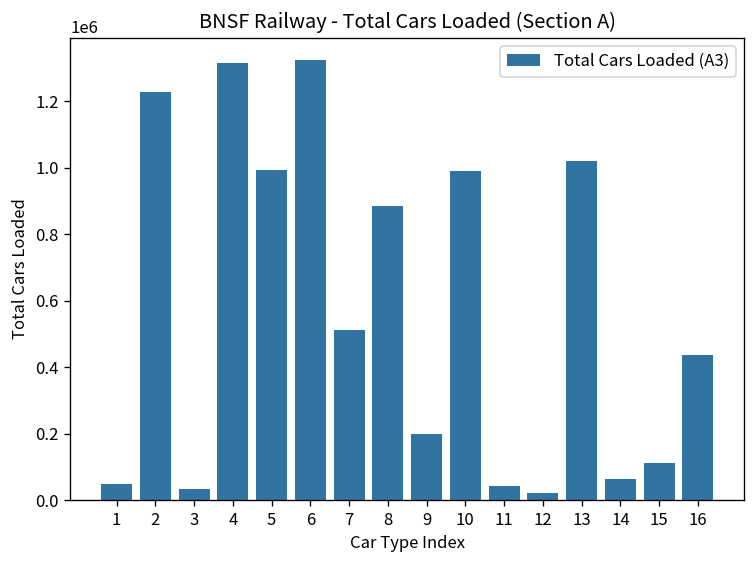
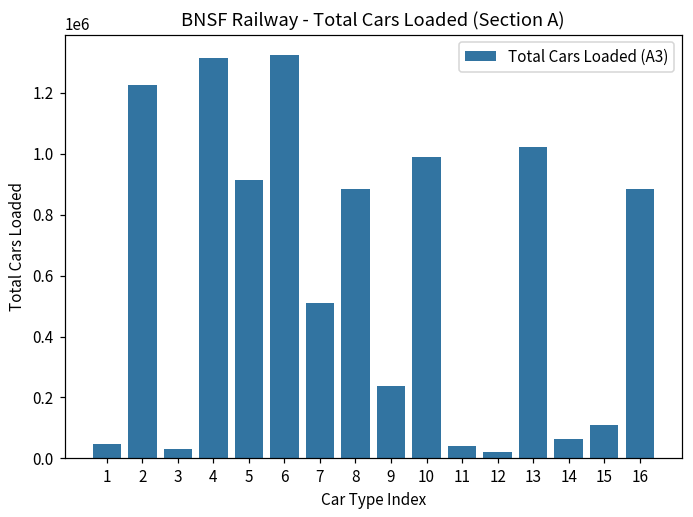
  {
    "1": 50000,
    "2": 1230000,
    "3": 30000,
    "4": 1310000,
-   "5": 990000,
+   "5": 910000,
    "6": 1320000,
    "7": 510000,
    "8": 880000,
-   "9": 200000,
+   "9": 240000,
    "10": 990000,
    "11": 40000,
    "12": 20000,
    "13": 1020000,
    "14": 60000,
    "15": 110000,
-   "16": 440000
+   "16": 880000
  }
